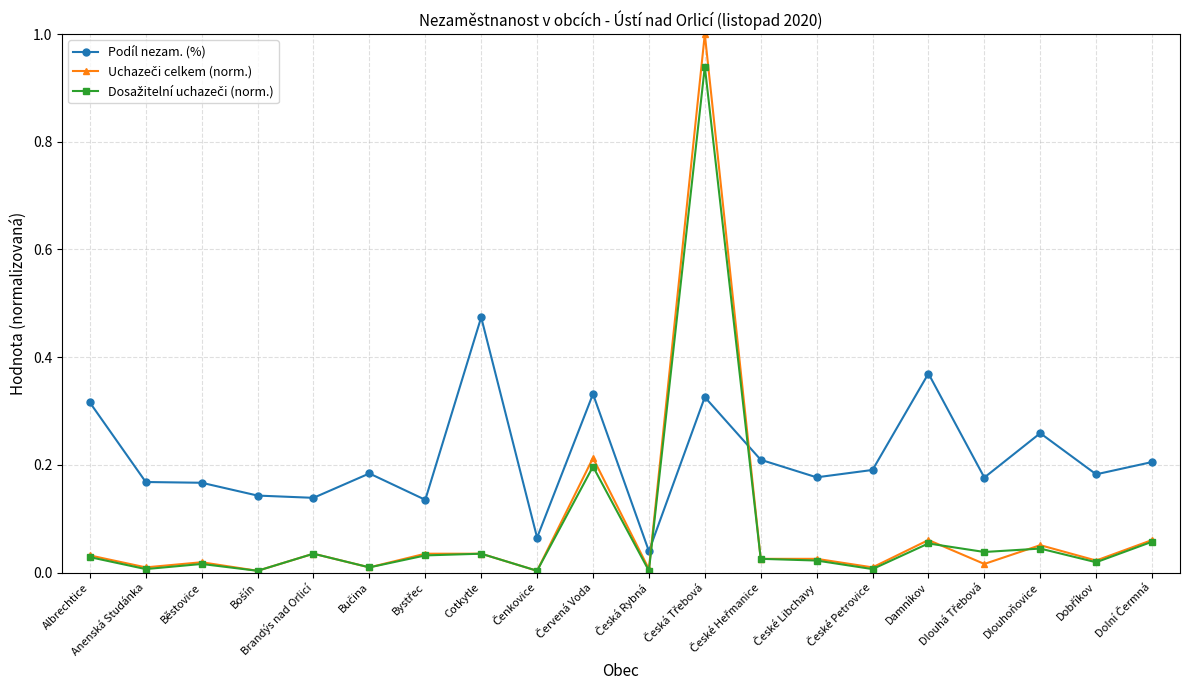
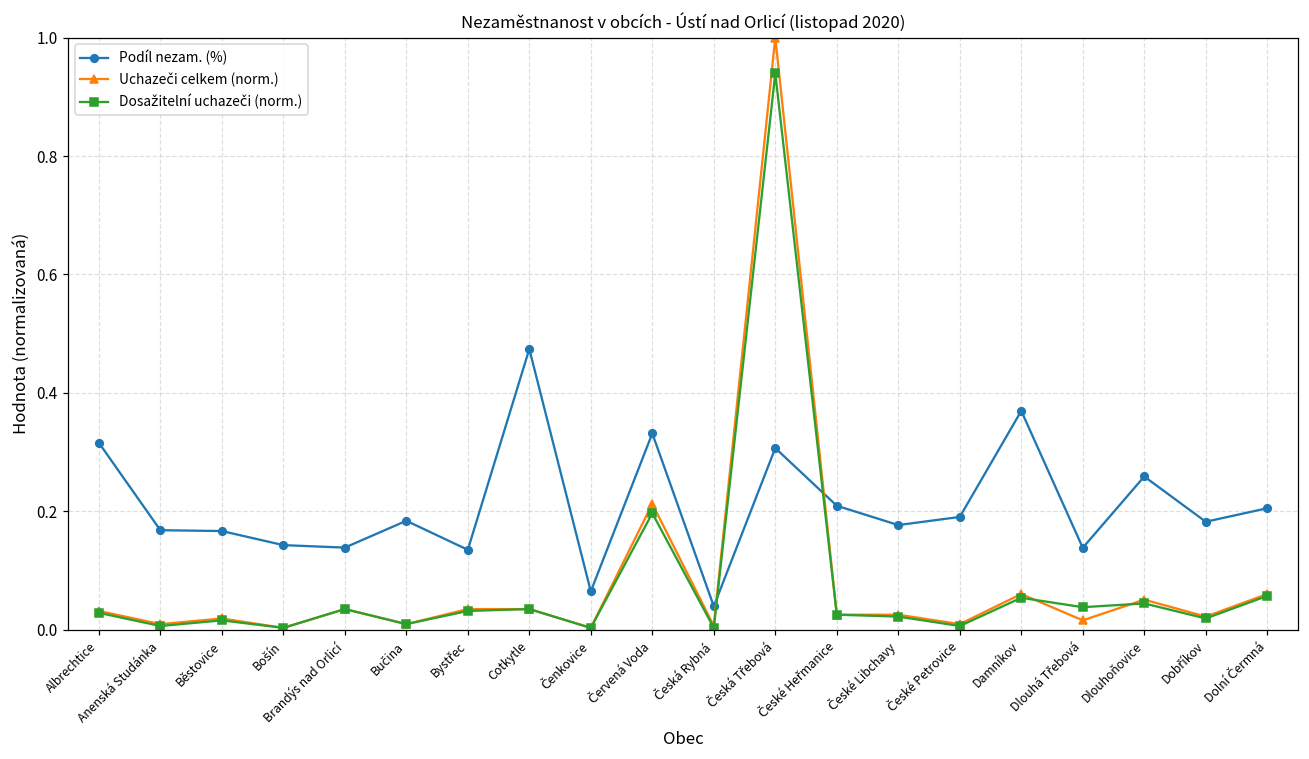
  {
    "Podíl nezam. (%)": {
      "Albrechtice": 0.32,
      "Anenská Studánka": 0.17,
      "Běstovice": 0.17,
      "Bošín": 0.14,
      "Brandýs nad Orlicí": 0.14,
      "Bučina": 0.18,
      "Bystřec": 0.14,
      "Cotkytle": 0.47,
      "Čenkovice": 0.06,
      "Červená Voda": 0.33,
      "Česká Rybná": 0.04,
-     "Česká Třebová": 0.33,
+     "Česká Třebová": 0.31,
      "České Heřmanice": 0.21,
      "České Libchavy": 0.18,
      "České Petrovice": 0.19,
      "Damníkov": 0.37,
-     "Dlouhá Třebová": 0.18,
+     "Dlouhá Třebová": 0.14,
      "Dlouhoňovice": 0.26,
      "Dobříkov": 0.18,
      "Dolní Čermná": 0.21
    },
    "Uchazeči celkem (norm.)": {
      "Červená Voda": 0.21,
      "Česká Třebová": 1.00,
      "Damníkov": 0.06,
      "Dlouhá Třebová": 0.02,
      "Dlouhoňovice": 0.05
    },
    "Dosažitelní uchazeči (norm.)": {
      "Červená Voda": 0.20,
      "Česká Třebová": 0.94,
      "Damníkov": 0.05,
      "Dlouhá Třebová": 0.04,
      "Dlouhoňovice": 0.04
    }
  }
